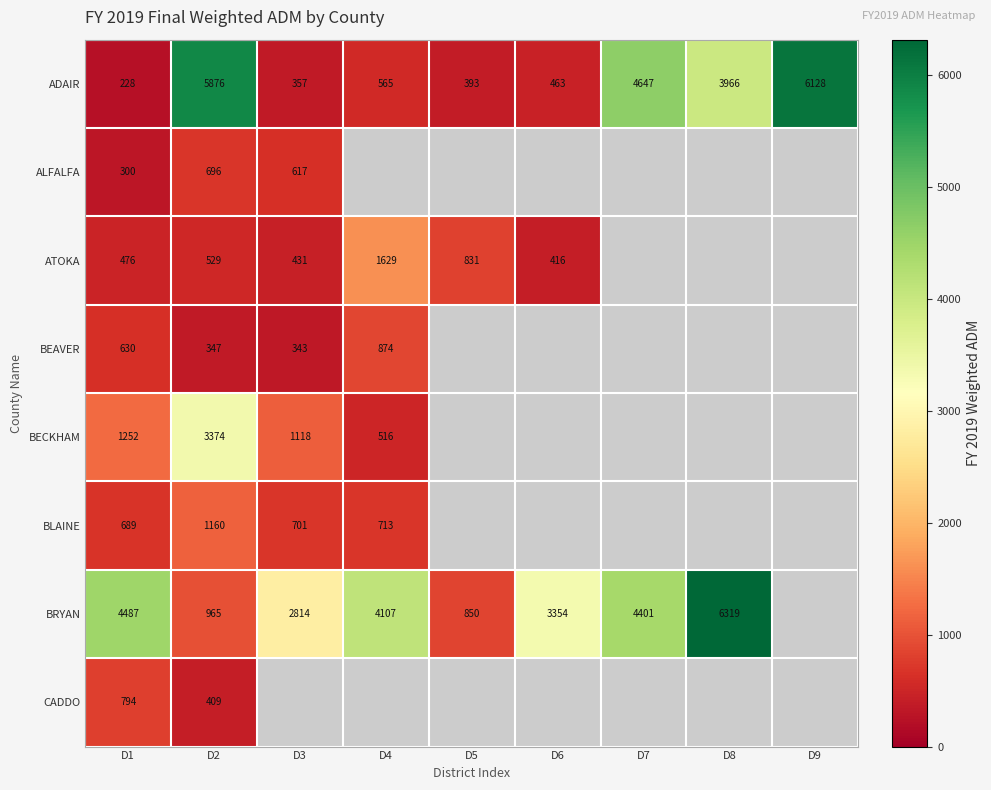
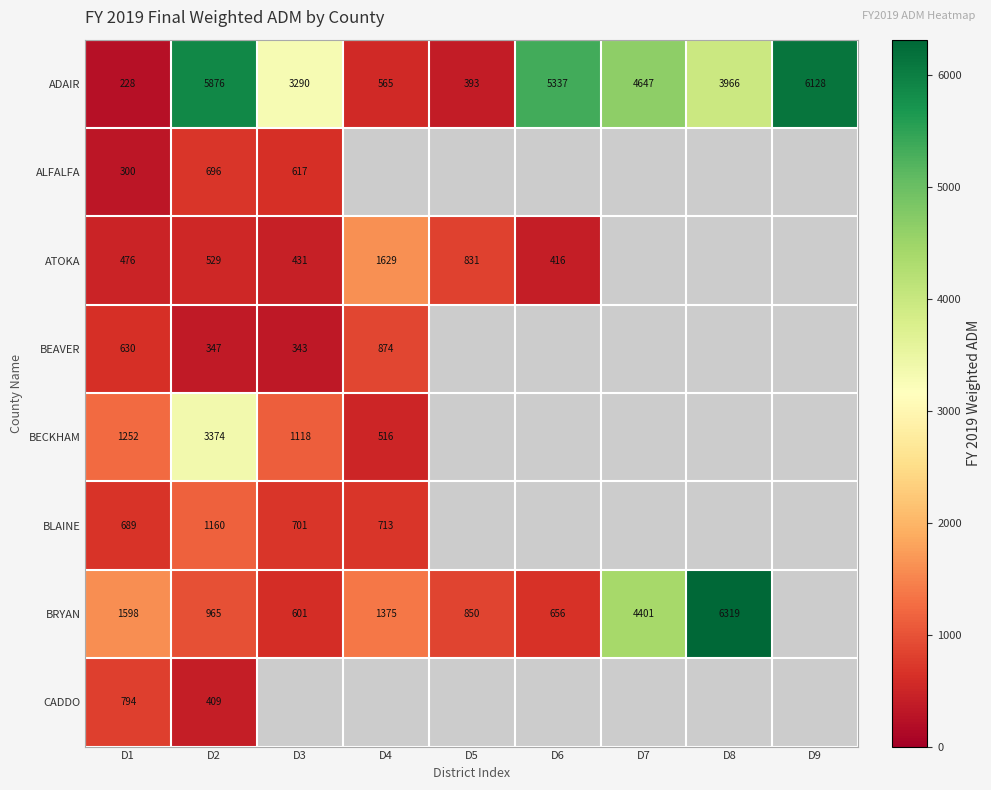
  {
    "ADAIR": {
      "D1": 228,
      "D2": 5876,
-     "D3": 357,
+     "D3": 3290,
      "D4": 565,
      "D5": 393,
-     "D6": 463,
+     "D6": 5337,
      "D7": 4647,
      "D8": 3966,
      "D9": 6128
    },
    "ALFALFA": {
      "D1": 300,
      "D2": 696,
      "D3": 617
    },
    "ATOKA": {
      "D1": 476,
      "D2": 529,
      "D3": 431,
      "D4": 1629,
      "D5": 831,
      "D6": 416
    },
    "BEAVER": {
      "D1": 630,
      "D2": 347,
      "D3": 343,
      "D4": 874
    },
    "BECKHAM": {
      "D1": 1252,
      "D2": 3374,
      "D3": 1118,
      "D4": 516
    },
    "BLAINE": {
      "D1": 689,
      "D2": 1160,
      "D3": 701,
      "D4": 713
    },
    "BRYAN": {
-     "D1": 4487,
+     "D1": 1598,
      "D2": 965,
-     "D3": 2814,
-     "D4": 4107,
+     "D3": 601,
+     "D4": 1375,
      "D5": 850,
-     "D6": 3354,
+     "D6": 656,
      "D7": 4401,
      "D8": 6319
    },
    "CADDO": {
      "D1": 794,
      "D2": 409
    }
  }
